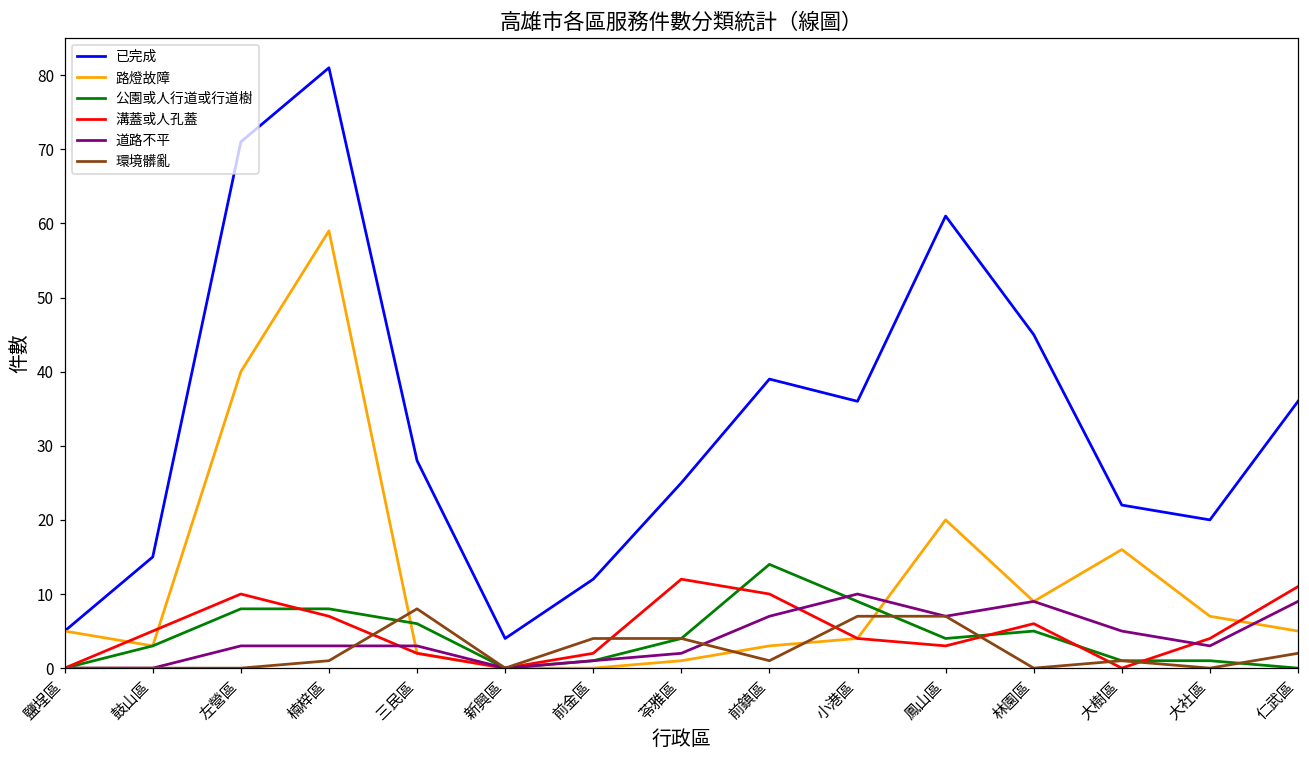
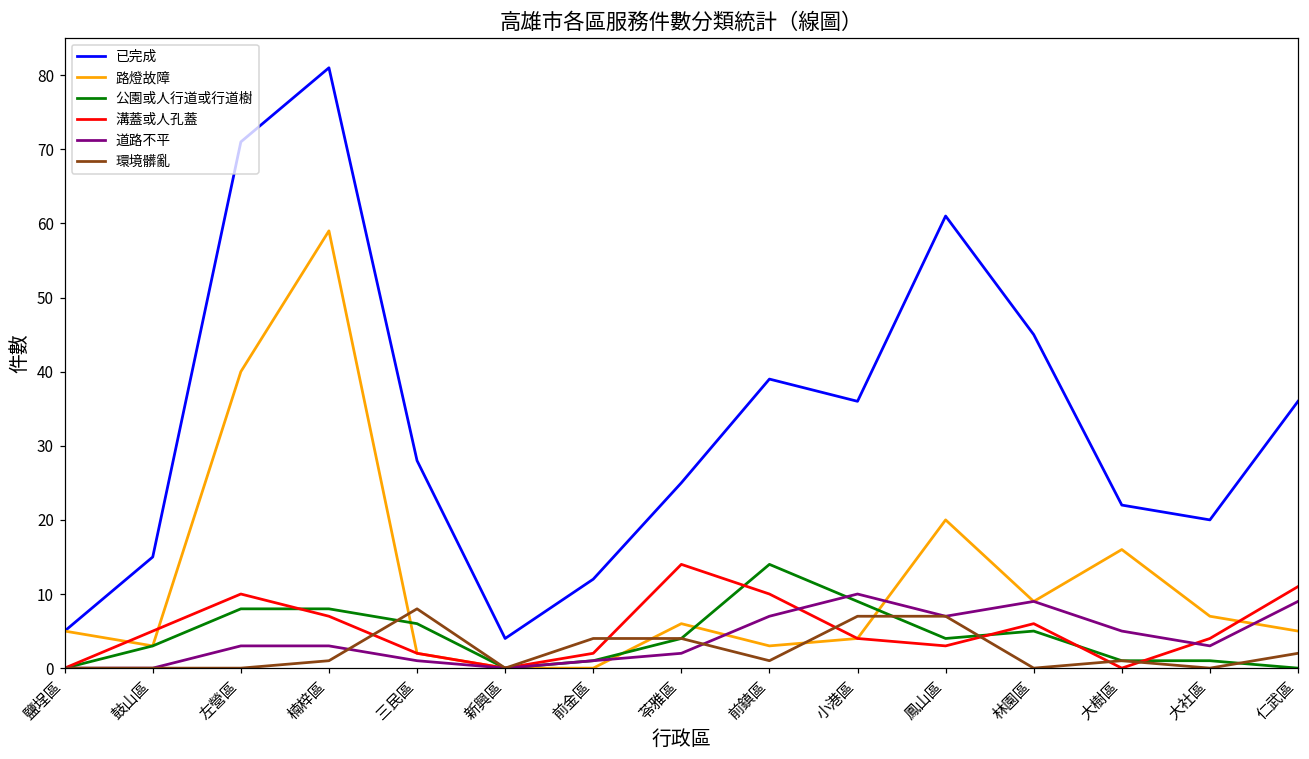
  {
    "已完成": {
      "鼓山區": 15,
      "楠梓區": 81,
      "三民區": 28,
      "新興區": 4,
      "前金區": 12,
      "苓雅區": 25,
      "前鎮區": 39,
      "小港區": 36,
      "鳳山區": 61,
      "林園區": 45,
      "大樹區": 22,
      "大社區": 20,
      "仁武區": 36
    },
    "路燈故障": {
      "左營區": 40,
      "楠梓區": 59,
      "前金區": 0,
-     "苓雅區": 1,
+     "苓雅區": 6,
      "前鎮區": 3,
      "鳳山區": 20,
      "大樹區": 16,
      "大社區": 7,
      "仁武區": 5
    },
    "公園或人行道或行道樹": {
      "左營區": 8,
      "楠梓區": 8,
      "三民區": 6,
      "前鎮區": 14,
      "小港區": 9,
      "鳳山區": 4,
      "林園區": 5,
      "大社區": 1,
      "仁武區": 0
    },
    "溝蓋或人孔蓋": {
      "鼓山區": 5,
      "左營區": 10,
      "楠梓區": 7,
      "前金區": 2,
-     "苓雅區": 12,
+     "苓雅區": 14,
      "前鎮區": 10,
      "鳳山區": 3,
      "林園區": 6,
      "大樹區": 0,
      "大社區": 4,
      "仁武區": 11
    },
    "道路不平": {
      "左營區": 3,
      "楠梓區": 3,
-     "三民區": 3,
+     "三民區": 1,
      "苓雅區": 2,
      "前鎮區": 7,
      "小港區": 10,
      "大樹區": 5,
      "大社區": 3,
      "仁武區": 9
    },
    "環境髒亂": {
      "左營區": 0,
      "楠梓區": 1,
      "三民區": 8,
      "前金區": 4,
      "前鎮區": 1,
      "小港區": 7,
      "林園區": 0,
      "大社區": 0,
      "仁武區": 2
    }
  }
